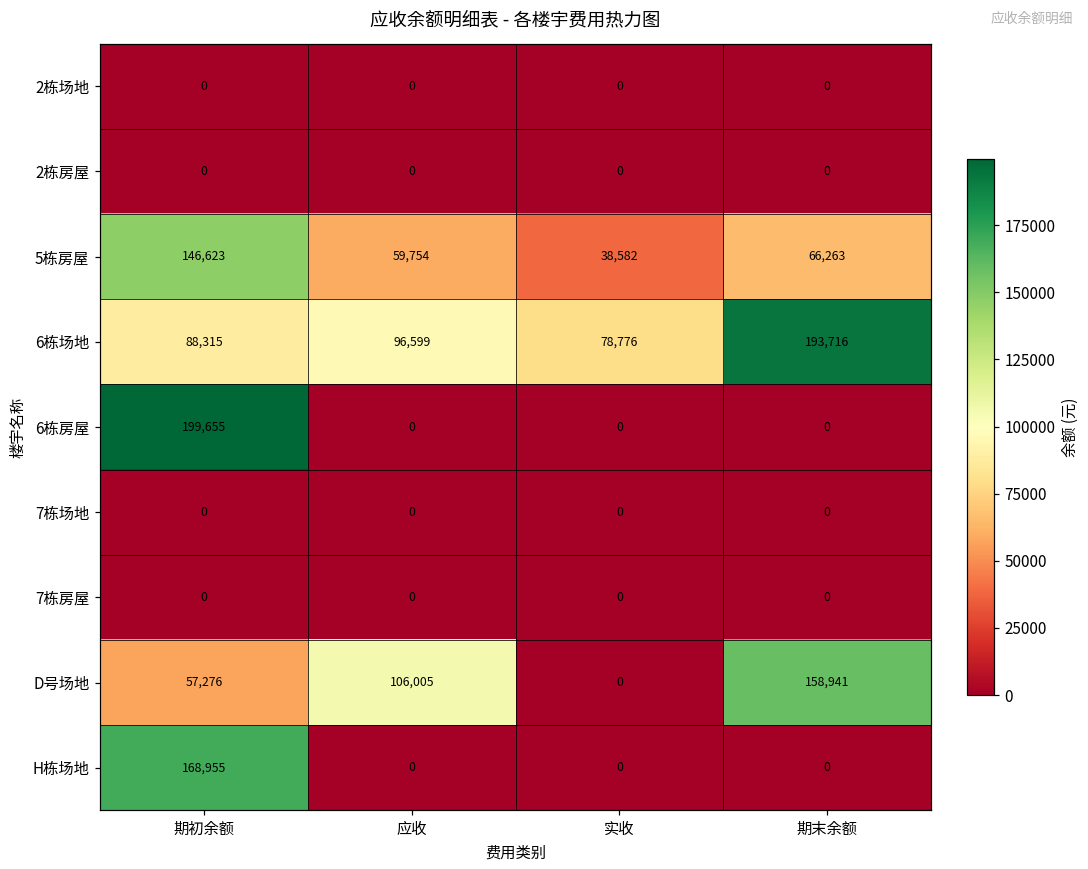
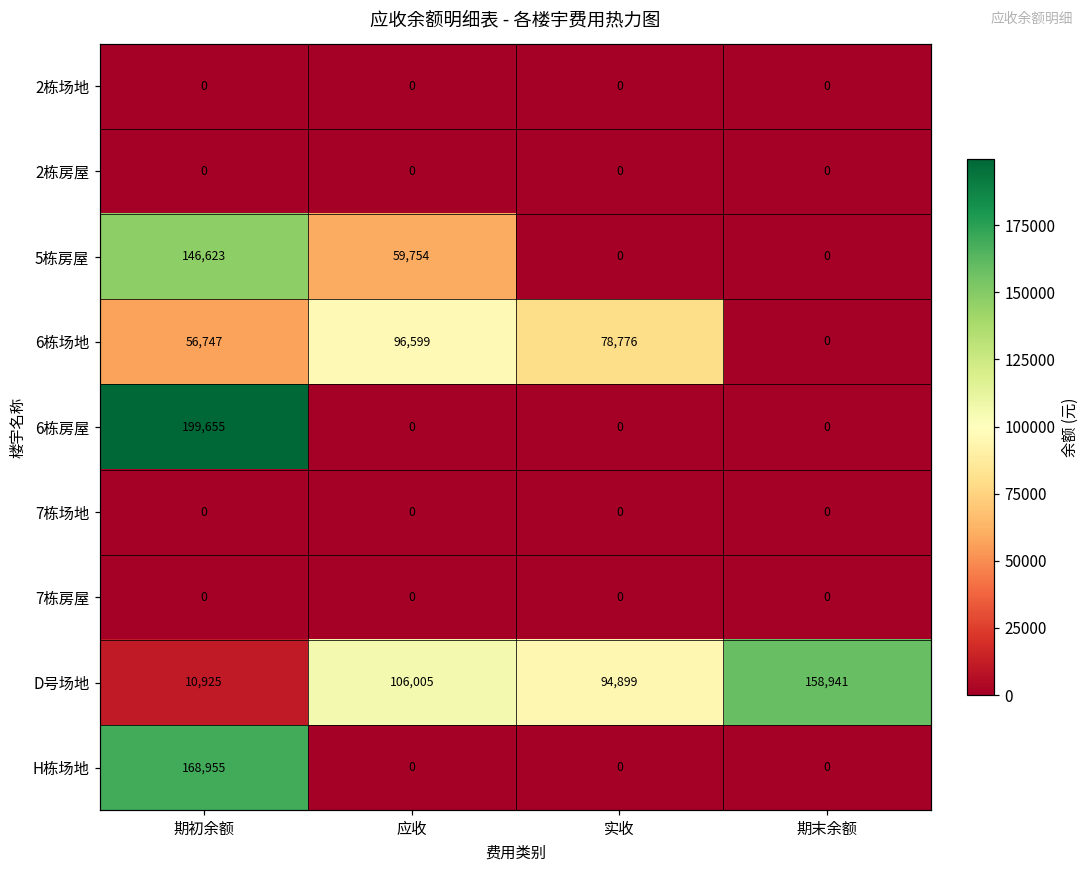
  {
    "2栋场地": {
      "期初余额": "0",
      "应收": "0",
      "实收": "0",
      "期末余额": "0"
    },
    "2栋房屋": {
      "期初余额": "0",
      "应收": "0",
      "实收": "0",
      "期末余额": "0"
    },
    "5栋房屋": {
      "期初余额": "146,623",
      "应收": "59,754",
-     "实收": "38,582",
-     "期末余额": "66,263"
+     "实收": "0",
+     "期末余额": "0"
    },
    "6栋场地": {
-     "期初余额": "88,315",
+     "期初余额": "56,747",
      "应收": "96,599",
      "实收": "78,776",
-     "期末余额": "193,716"
+     "期末余额": "0"
    },
    "6栋房屋": {
      "期初余额": "199,655",
      "应收": "0",
      "实收": "0",
      "期末余额": "0"
    },
    "7栋场地": {
      "期初余额": "0",
      "应收": "0",
      "实收": "0",
      "期末余额": "0"
    },
    "7栋房屋": {
      "期初余额": "0",
      "应收": "0",
      "实收": "0",
      "期末余额": "0"
    },
    "D号场地": {
-     "期初余额": "57,276",
+     "期初余额": "10,925",
      "应收": "106,005",
-     "实收": "0",
+     "实收": "94,899",
      "期末余额": "158,941"
    },
    "H栋场地": {
      "期初余额": "168,955",
      "应收": "0",
      "实收": "0",
      "期末余额": "0"
    }
  }
